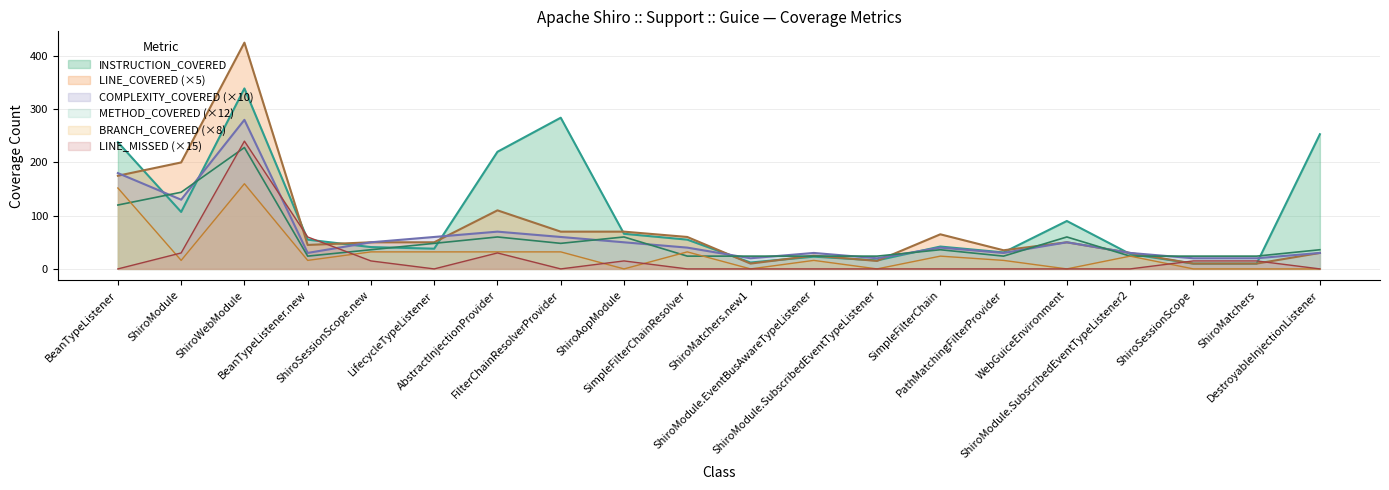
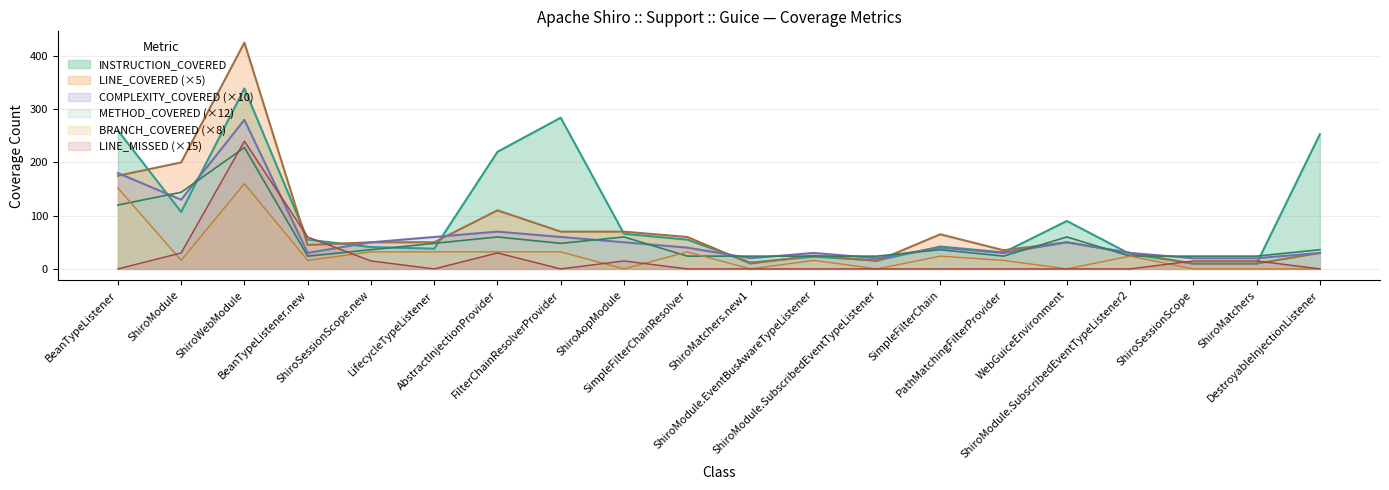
  {
    "INSTRUCTION_COVERED": {
-     "BeanTypeListener": 240,
+     "BeanTypeListener": 260,
      "ShiroModule": 110,
      "ShiroWebModule": 340,
      "BeanTypeListener.new": 60,
      "ShiroSessionScope.new": 40,
      "LifecycleTypeListener": 40,
      "AbstractInjectionProvider": 220,
      "FilterChainResolverProvider": 280,
      "SimpleFilterChainResolver": 60,
      "WebGuiceEnvironment": 90,
      "DestroyableInjectionListener": 250
    }
  }
